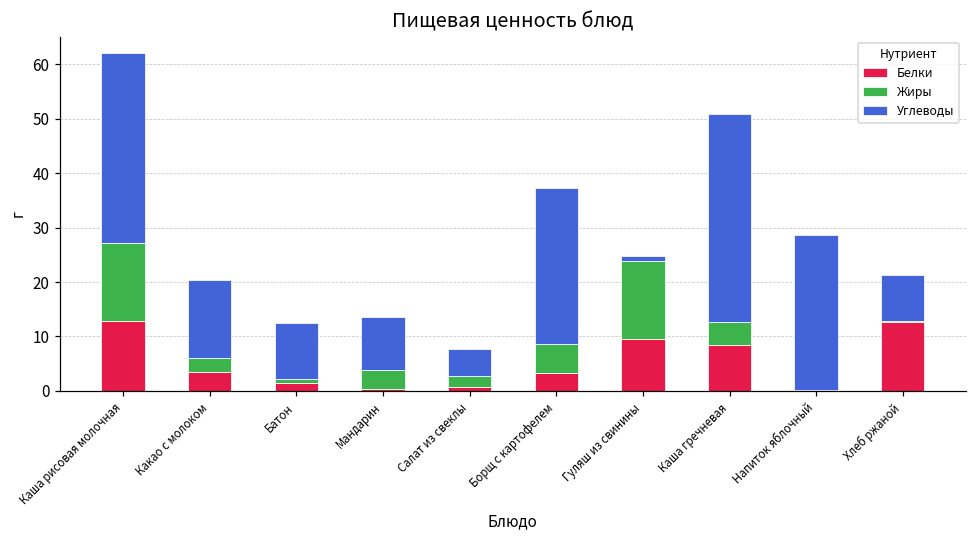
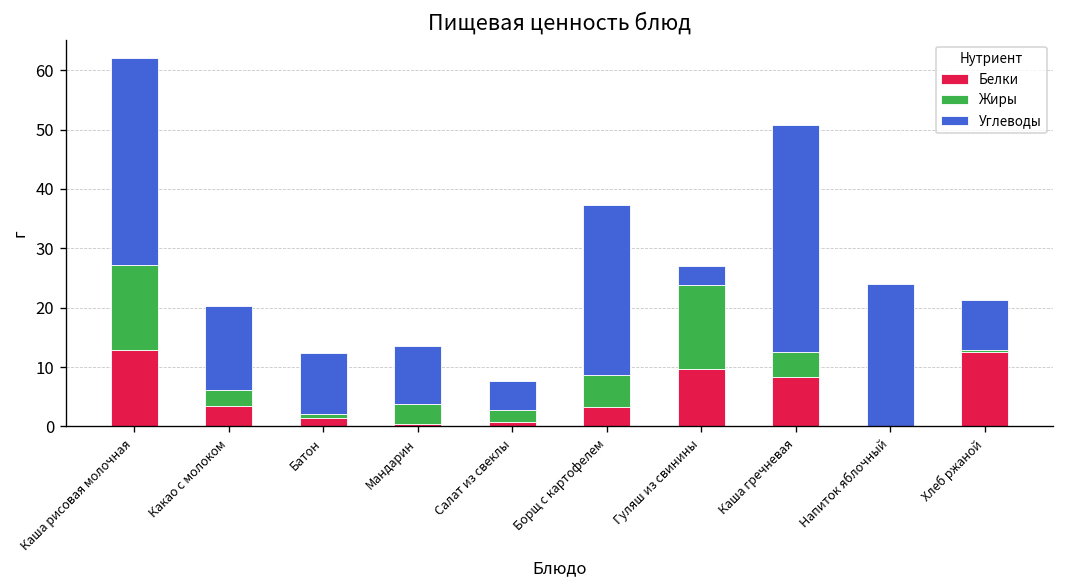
  {
    "Белки": {
      "Каша рисовая молочная": 13,
      "Какао с молоком": 3,
      "Батон": 2,
      "Салат из свеклы": 1,
      "Борщ с картофелем": 3,
      "Гуляш из свинины": 10,
      "Каша гречневая": 8,
      "Хлеб ржаной": 13
    },
    "Жиры": {
      "Каша рисовая молочная": 14,
      "Какао с молоком": 3,
      "Батон": 1,
      "Мандарин": 3,
      "Салат из свеклы": 2,
      "Борщ с картофелем": 5,
      "Гуляш из свинины": 14,
      "Каша гречневая": 4,
      "Напиток яблочный": 0
    },
    "Углеводы": {
      "Каша рисовая молочная": 35,
      "Какао с молоком": 14,
      "Батон": 10,
      "Мандарин": 10,
      "Салат из свеклы": 5,
      "Борщ с картофелем": 29,
-     "Гуляш из свинины": 1,
+     "Гуляш из свинины": 3,
      "Каша гречневая": 38,
-     "Напиток яблочный": 29,
+     "Напиток яблочный": 24,
      "Хлеб ржаной": 9
    }
  }
